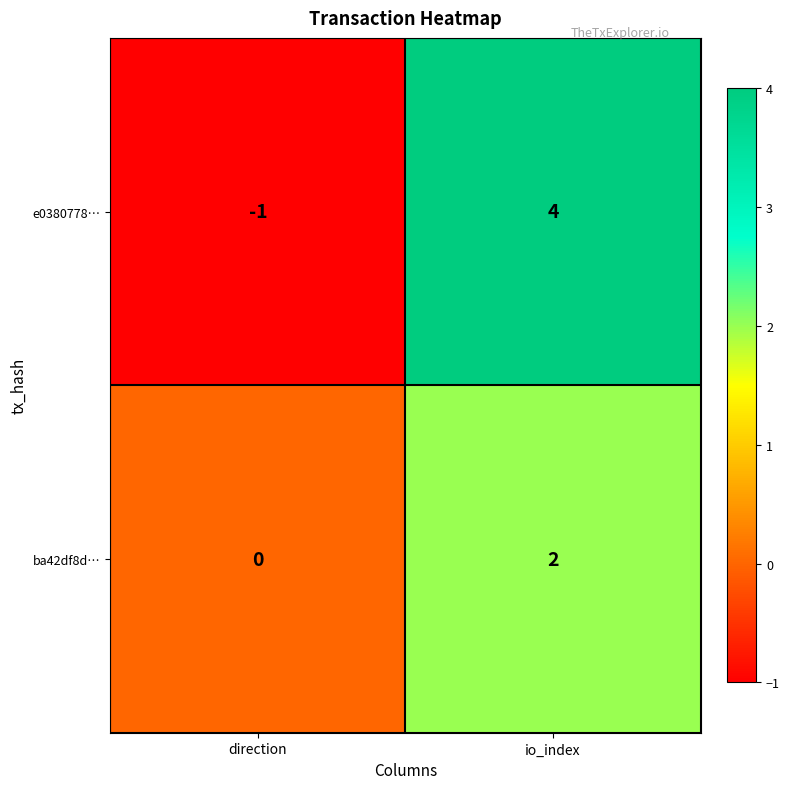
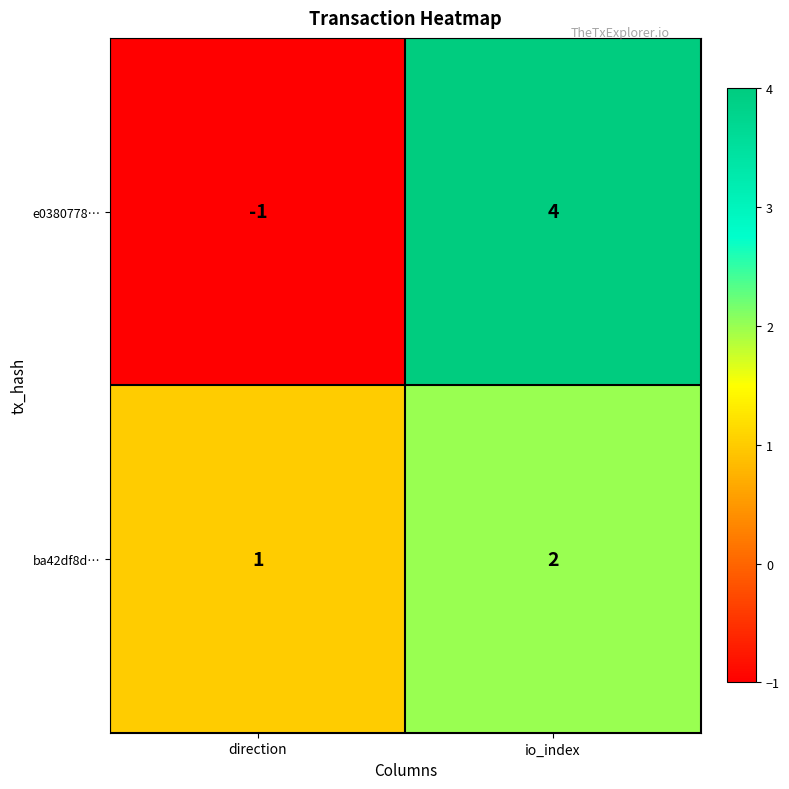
  {
    "e0380778…": {
      "direction": -1,
      "io_index": 4
    },
    "ba42df8d…": {
-     "direction": 0,
+     "direction": 1,
      "io_index": 2
    }
  }
